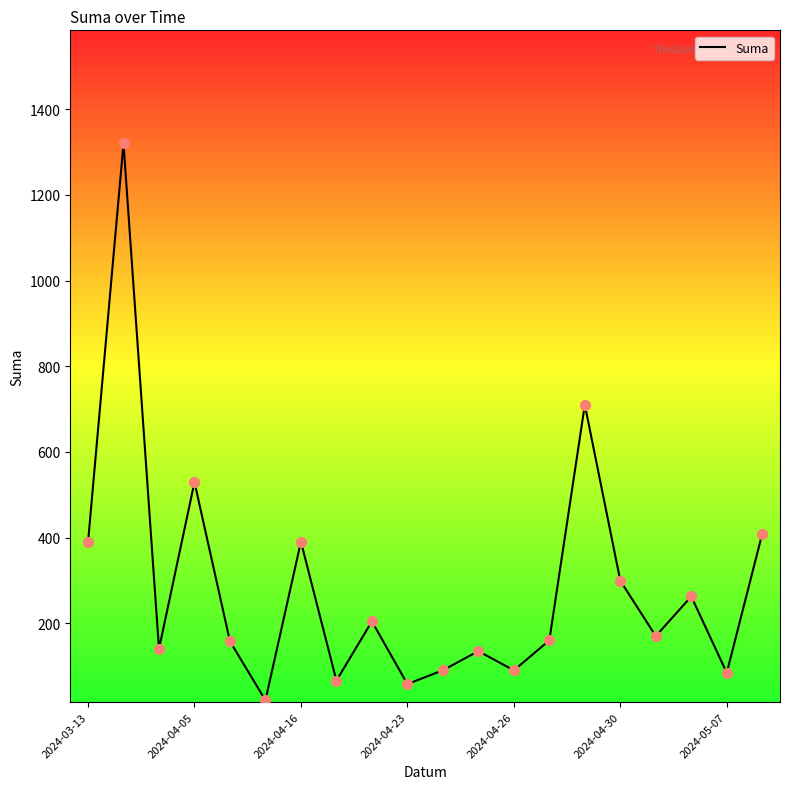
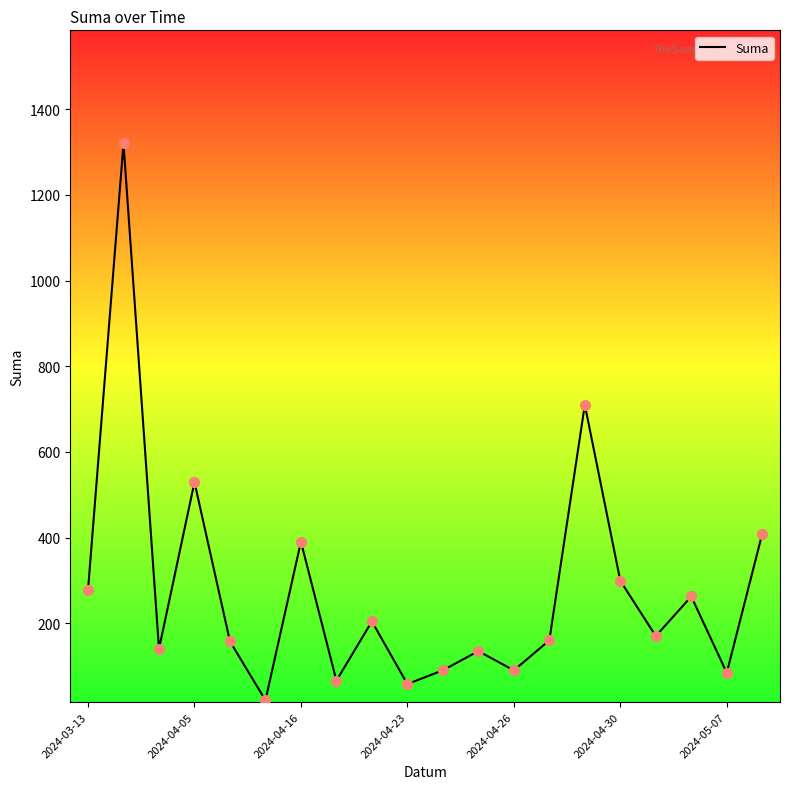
  {
-   "2024-03-13": 390,
+   "2024-03-13": 280,
    "2024-04-16": 390,
    "2024-04-23": 60
  }
